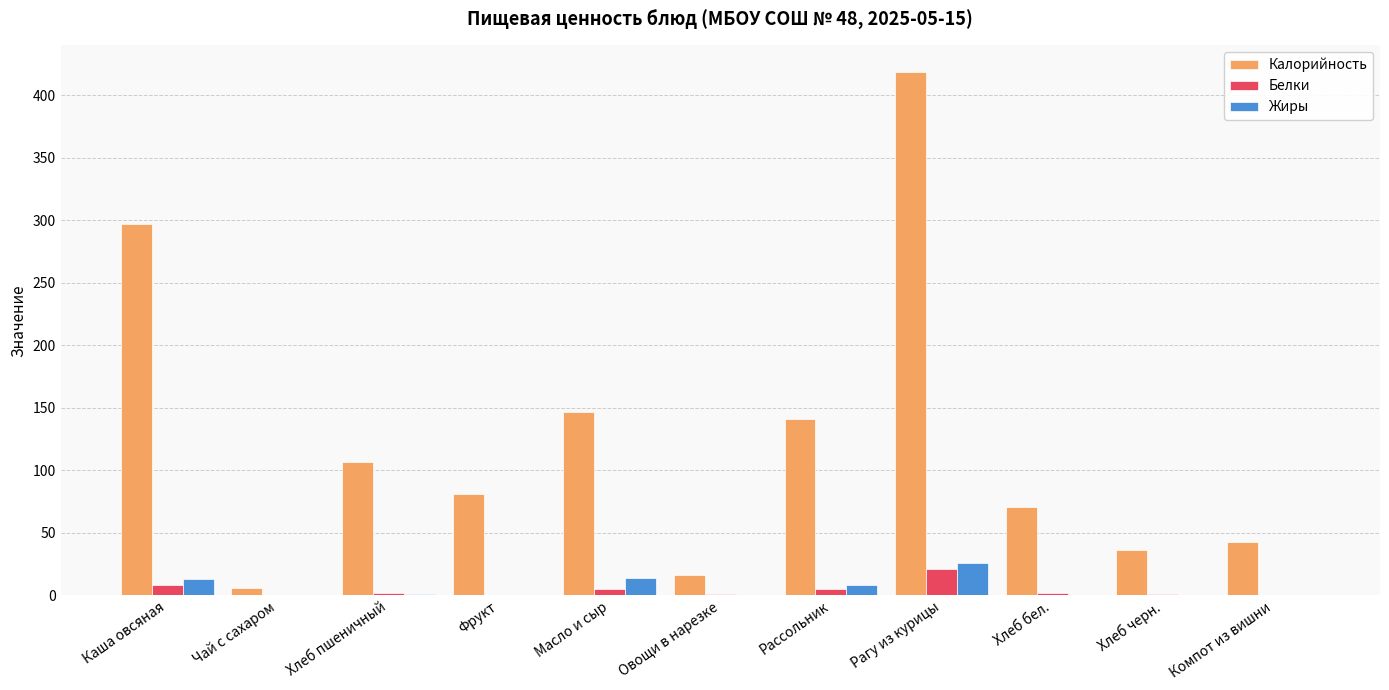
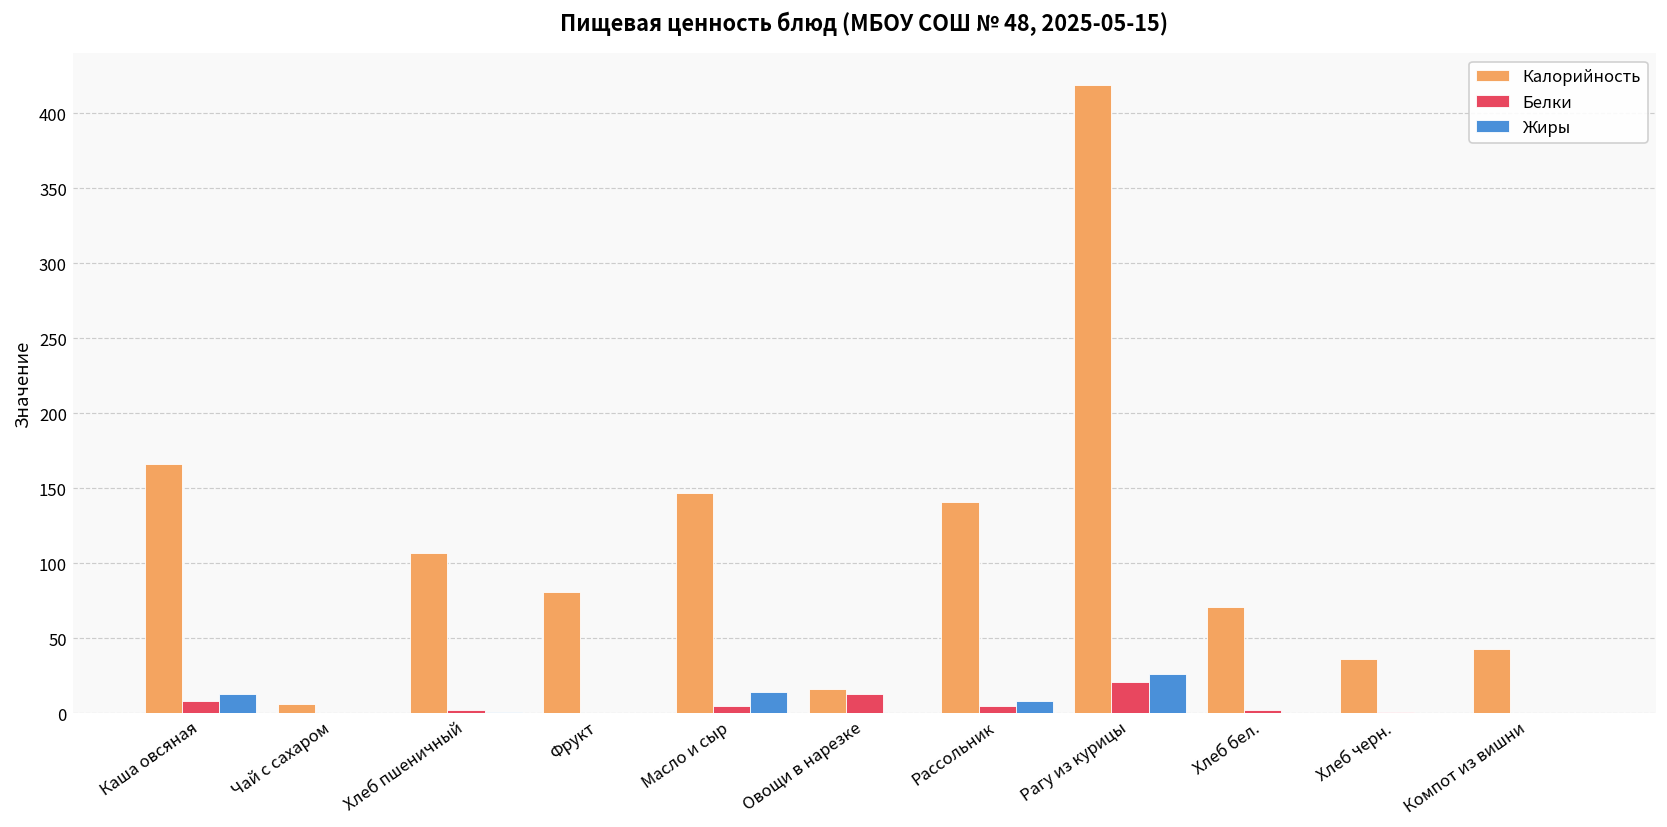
  {
    "Калорийность": {
-     "Каша овсяная": 297,
+     "Каша овсяная": 166,
      "Чай с сахаром": 6,
      "Хлеб пшеничный": 107,
      "Фрукт": 81,
      "Масло и сыр": 147,
      "Овощи в нарезке": 16,
      "Рассольник": 141,
      "Рагу из курицы": 419,
      "Хлеб бел.": 71,
      "Хлеб черн.": 36,
      "Компот из вишни": 43
    },
    "Белки": {
      "Каша овсяная": 8,
      "Чай с сахаром": 0,
      "Фрукт": 0,
      "Масло и сыр": 5,
-     "Овощи в нарезке": 1,
+     "Овощи в нарезке": 13,
      "Рассольник": 5,
      "Рагу из курицы": 21,
      "Компот из вишни": 0
    },
    "Жиры": {
      "Каша овсяная": 13,
      "Чай с сахаром": 0,
      "Фрукт": 0,
      "Масло и сыр": 14,
      "Овощи в нарезке": 0,
      "Рассольник": 8,
      "Рагу из курицы": 26,
      "Хлеб бел.": 0,
      "Хлеб черн.": 0,
      "Компот из вишни": 0
    }
  }
